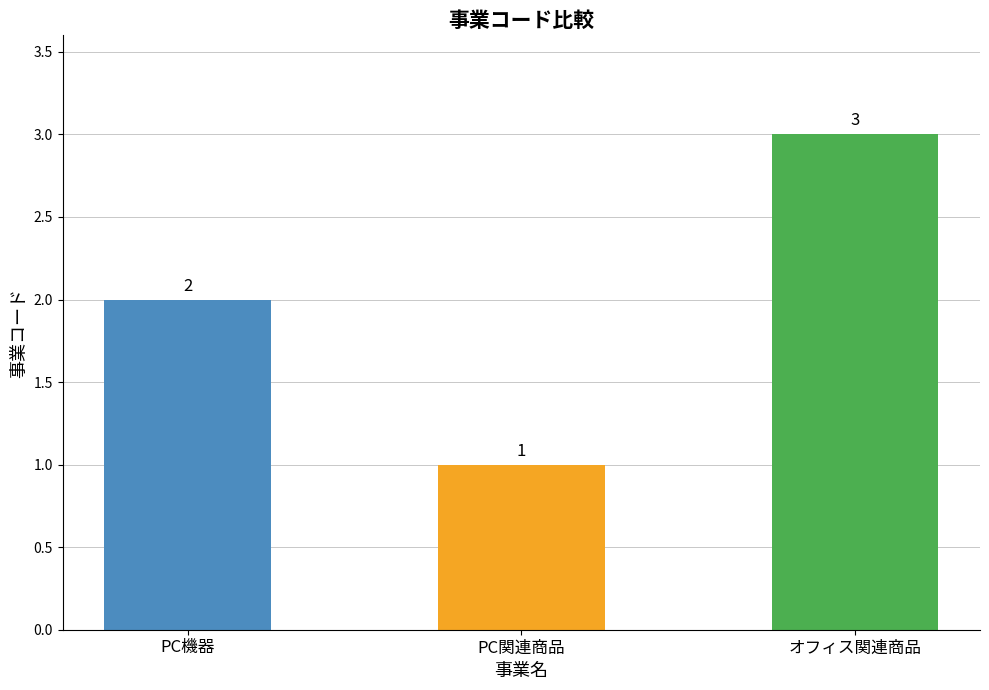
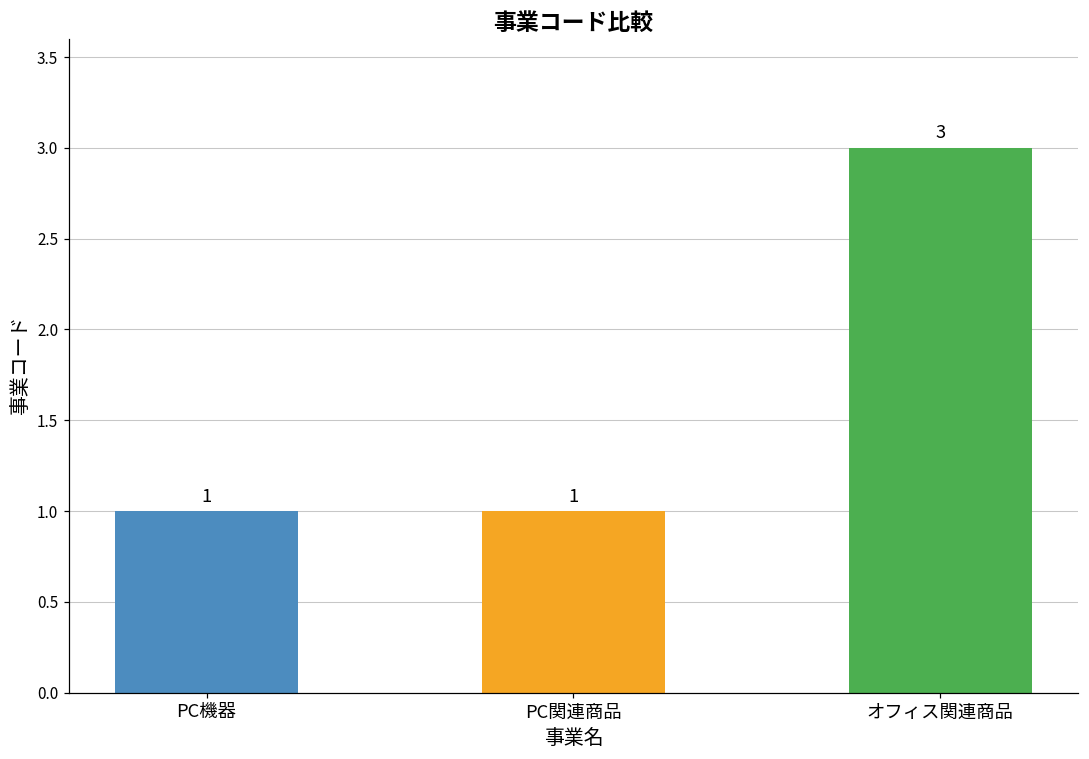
  {
-   "PC機器": 2,
+   "PC機器": 1,
    "PC関連商品": 1,
    "オフィス関連商品": 3
  }
